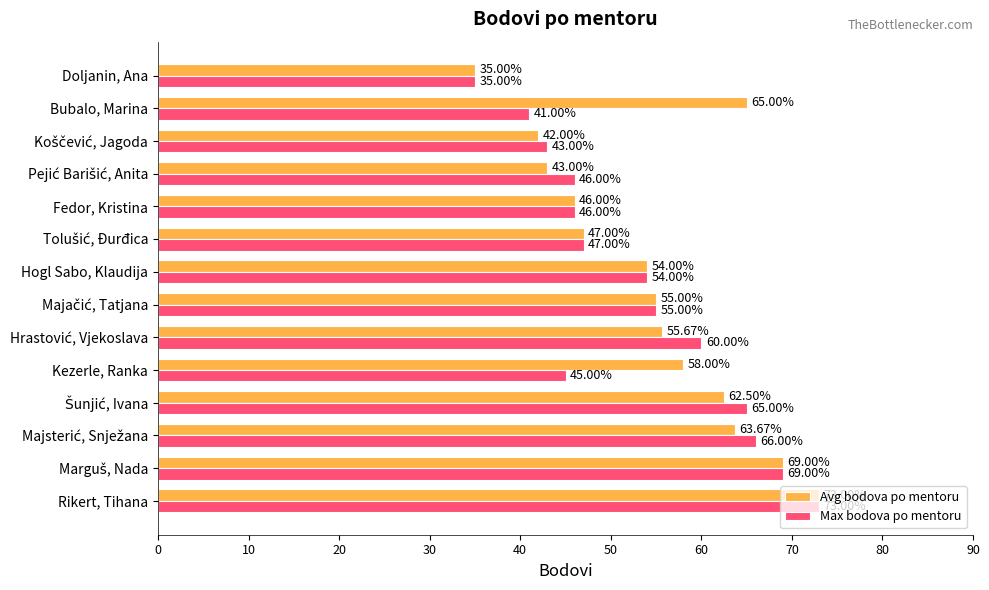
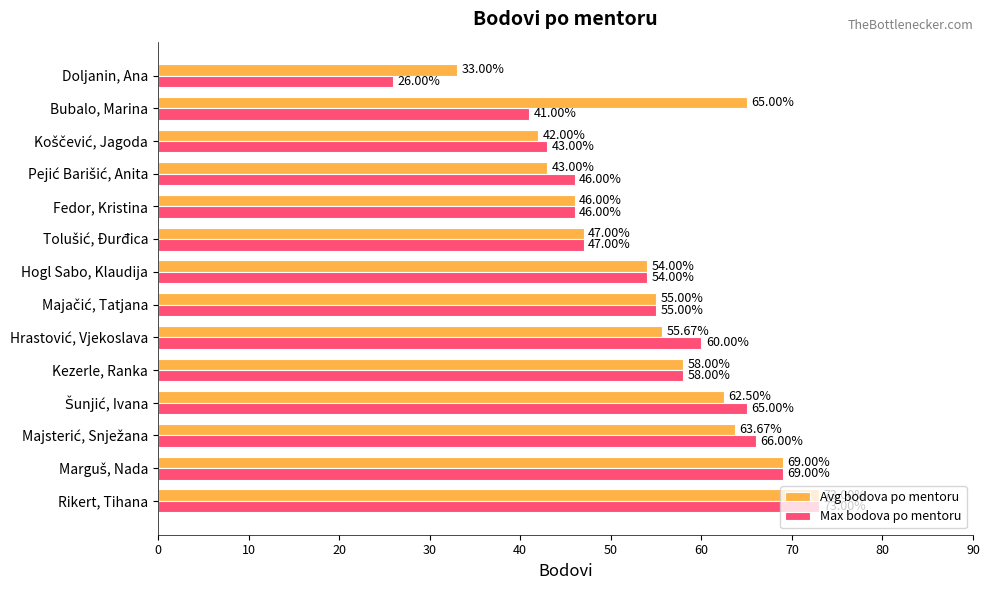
  {
    "Avg bodova po mentoru": {
-     "Doljanin, Ana": "35.00%",
+     "Doljanin, Ana": "33.00%",
      "Bubalo, Marina": "65.00%",
      "Koščević, Jagoda": "42.00%",
      "Pejić Barišić, Anita": "43.00%",
      "Fedor, Kristina": "46.00%",
      "Tolušić, Đurđica": "47.00%",
      "Hogl Sabo, Klaudija": "54.00%",
      "Majačić, Tatjana": "55.00%",
      "Hrastović, Vjekoslava": "55.67%",
      "Kezerle, Ranka": "58.00%",
      "Šunjić, Ivana": "62.50%",
      "Majsterić, Snježana": "63.67%",
      "Marguš, Nada": "69.00%"
    },
    "Max bodova po mentoru": {
-     "Doljanin, Ana": "35.00%",
+     "Doljanin, Ana": "26.00%",
      "Bubalo, Marina": "41.00%",
      "Koščević, Jagoda": "43.00%",
      "Pejić Barišić, Anita": "46.00%",
      "Fedor, Kristina": "46.00%",
      "Tolušić, Đurđica": "47.00%",
      "Hogl Sabo, Klaudija": "54.00%",
      "Majačić, Tatjana": "55.00%",
      "Hrastović, Vjekoslava": "60.00%",
-     "Kezerle, Ranka": "45.00%",
+     "Kezerle, Ranka": "58.00%",
      "Šunjić, Ivana": "65.00%",
      "Majsterić, Snježana": "66.00%",
      "Marguš, Nada": "69.00%"
    }
  }
